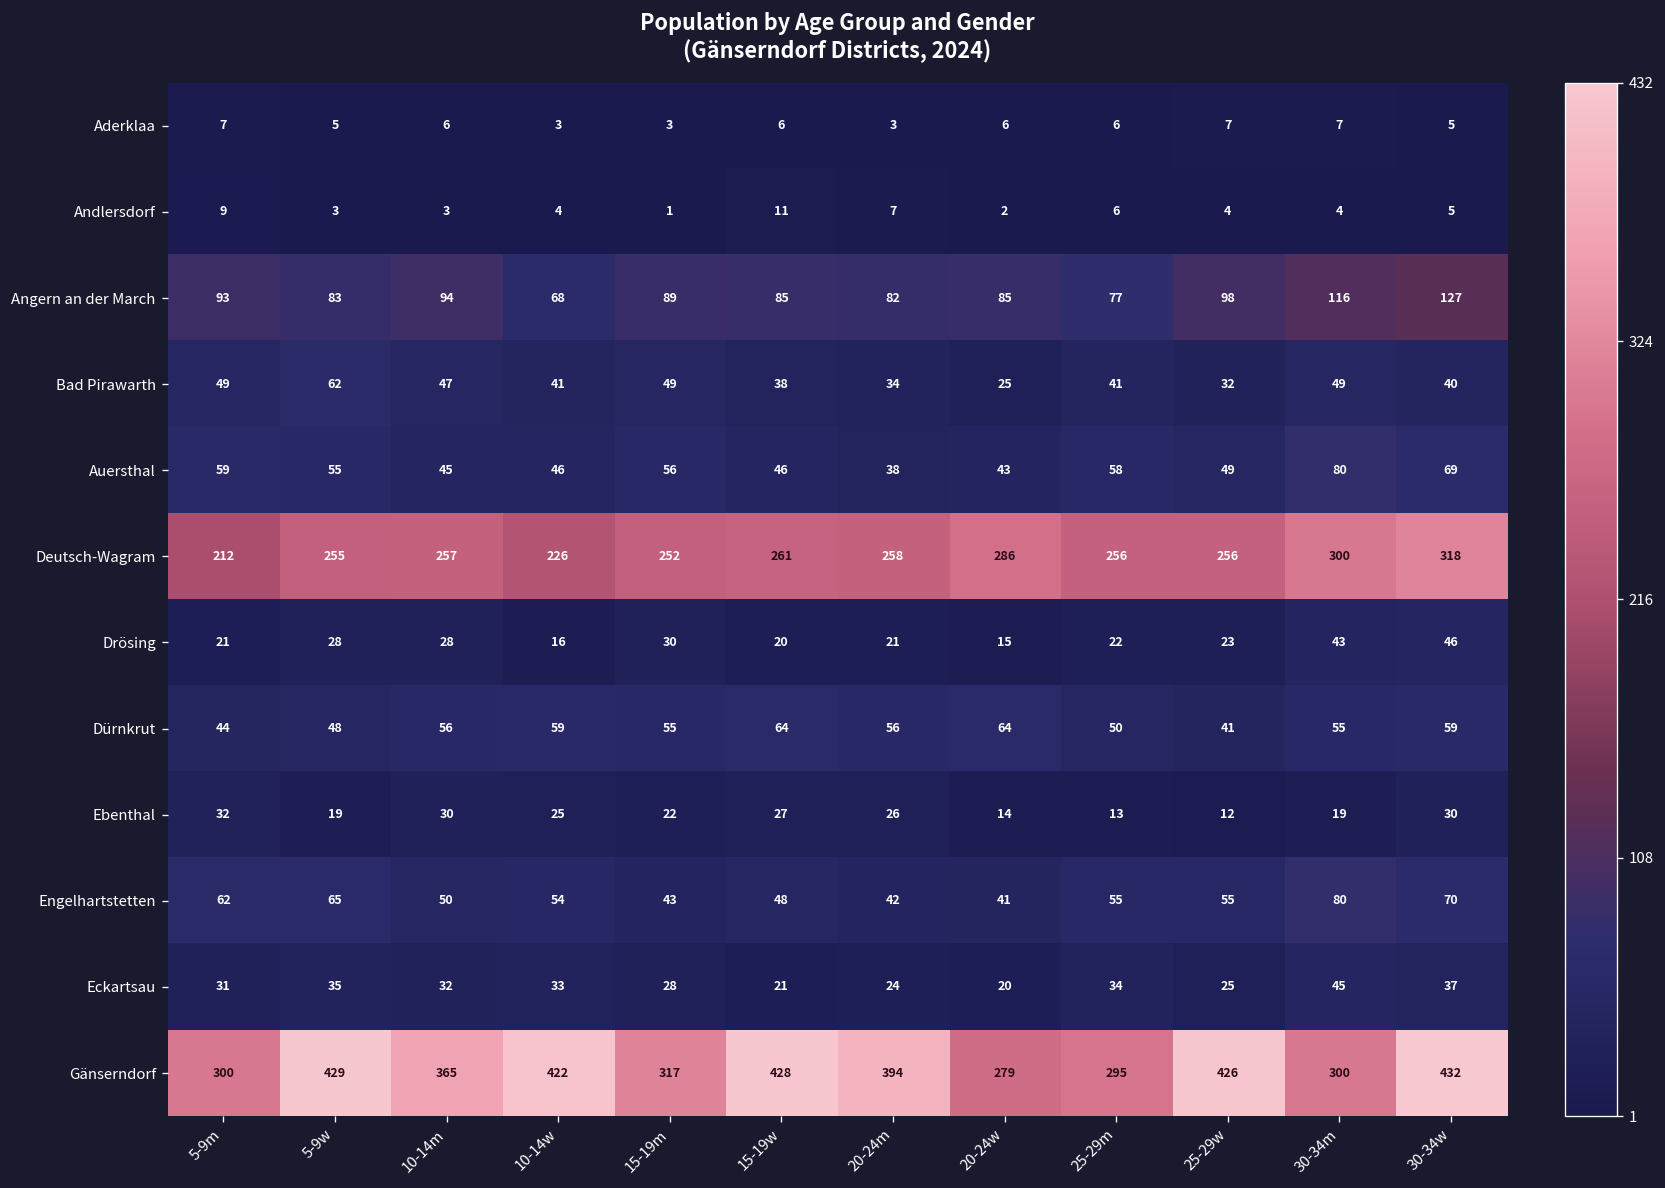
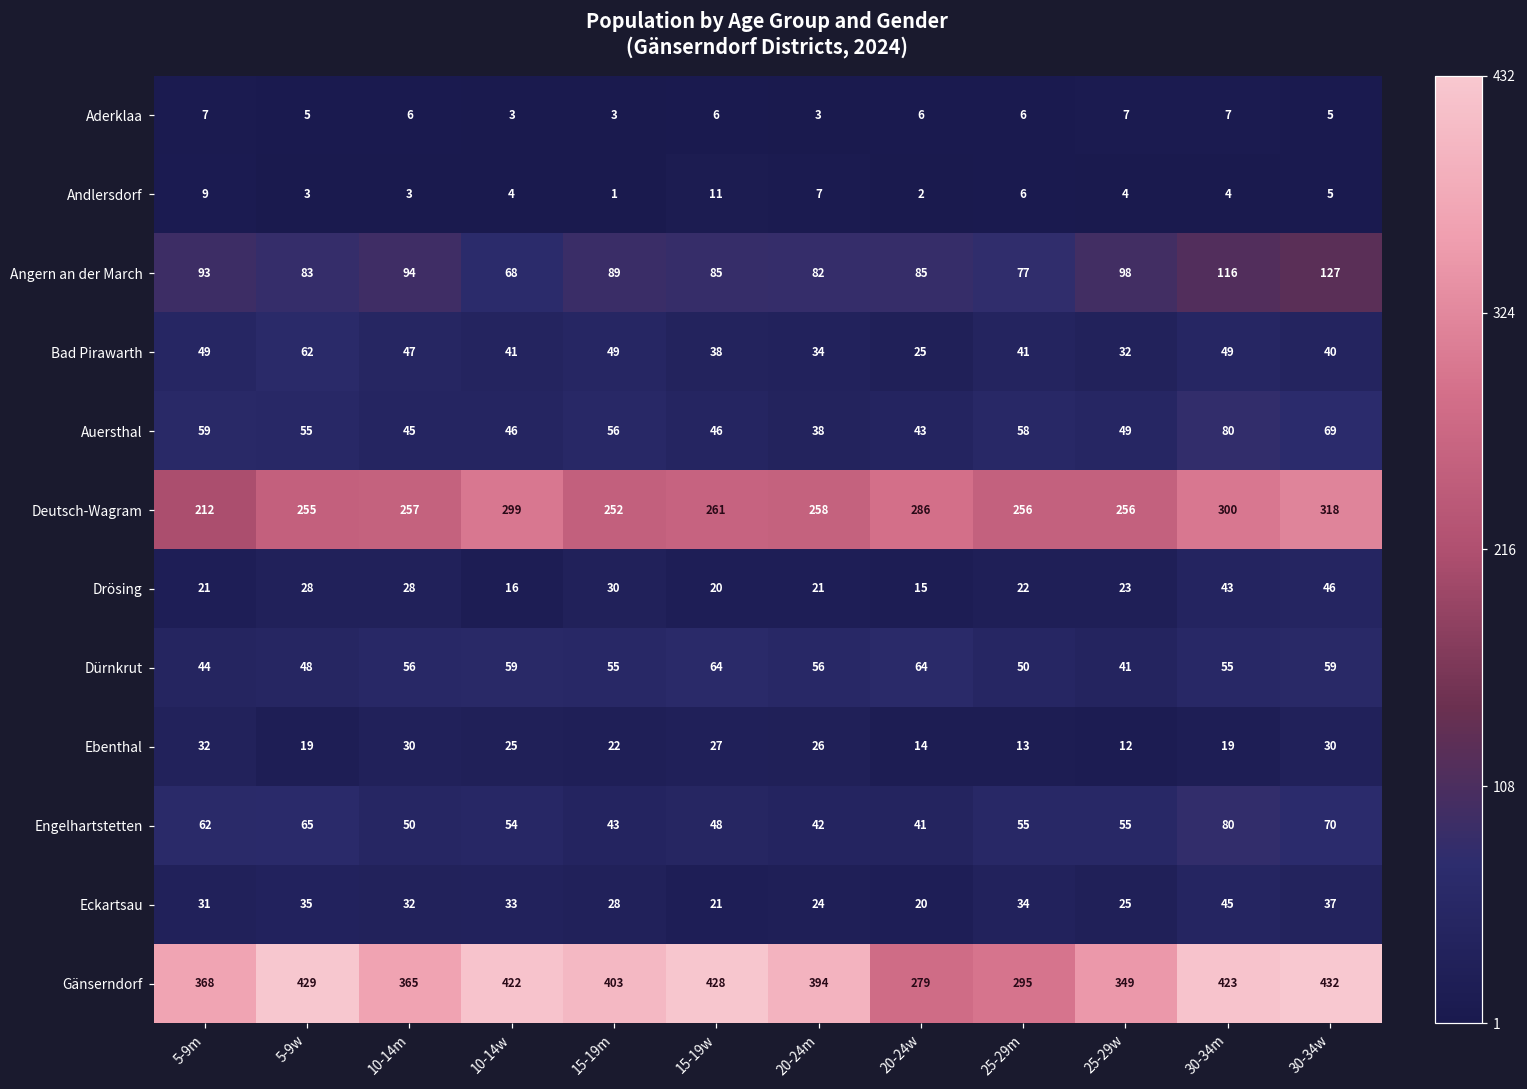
  {
    "Aderklaa": {
      "5-9m": 7,
      "5-9w": 5,
      "10-14m": 6,
      "10-14w": 3,
      "15-19m": 3,
      "15-19w": 6,
      "20-24m": 3,
      "20-24w": 6,
      "25-29m": 6,
      "25-29w": 7,
      "30-34m": 7,
      "30-34w": 5
    },
    "Andlersdorf": {
      "5-9m": 9,
      "5-9w": 3,
      "10-14m": 3,
      "10-14w": 4,
      "15-19m": 1,
      "15-19w": 11,
      "20-24m": 7,
      "20-24w": 2,
      "25-29m": 6,
      "25-29w": 4,
      "30-34m": 4,
      "30-34w": 5
    },
    "Angern an der March": {
      "5-9m": 93,
      "5-9w": 83,
      "10-14m": 94,
      "10-14w": 68,
      "15-19m": 89,
      "15-19w": 85,
      "20-24m": 82,
      "20-24w": 85,
      "25-29m": 77,
      "25-29w": 98,
      "30-34m": 116,
      "30-34w": 127
    },
    "Bad Pirawarth": {
      "5-9m": 49,
      "5-9w": 62,
      "10-14m": 47,
      "10-14w": 41,
      "15-19m": 49,
      "15-19w": 38,
      "20-24m": 34,
      "20-24w": 25,
      "25-29m": 41,
      "25-29w": 32,
      "30-34m": 49,
      "30-34w": 40
    },
    "Auersthal": {
      "5-9m": 59,
      "5-9w": 55,
      "10-14m": 45,
      "10-14w": 46,
      "15-19m": 56,
      "15-19w": 46,
      "20-24m": 38,
      "20-24w": 43,
      "25-29m": 58,
      "25-29w": 49,
      "30-34m": 80,
      "30-34w": 69
    },
    "Deutsch-Wagram": {
      "5-9m": 212,
      "5-9w": 255,
      "10-14m": 257,
-     "10-14w": 226,
+     "10-14w": 299,
      "15-19m": 252,
      "15-19w": 261,
      "20-24m": 258,
      "20-24w": 286,
      "25-29m": 256,
      "25-29w": 256,
      "30-34m": 300,
      "30-34w": 318
    },
    "Drösing": {
      "5-9m": 21,
      "5-9w": 28,
      "10-14m": 28,
      "10-14w": 16,
      "15-19m": 30,
      "15-19w": 20,
      "20-24m": 21,
      "20-24w": 15,
      "25-29m": 22,
      "25-29w": 23,
      "30-34m": 43,
      "30-34w": 46
    },
    "Dürnkrut": {
      "5-9m": 44,
      "5-9w": 48,
      "10-14m": 56,
      "10-14w": 59,
      "15-19m": 55,
      "15-19w": 64,
      "20-24m": 56,
      "20-24w": 64,
      "25-29m": 50,
      "25-29w": 41,
      "30-34m": 55,
      "30-34w": 59
    },
    "Ebenthal": {
      "5-9m": 32,
      "5-9w": 19,
      "10-14m": 30,
      "10-14w": 25,
      "15-19m": 22,
      "15-19w": 27,
      "20-24m": 26,
      "20-24w": 14,
      "25-29m": 13,
      "25-29w": 12,
      "30-34m": 19,
      "30-34w": 30
    },
    "Engelhartstetten": {
      "5-9m": 62,
      "5-9w": 65,
      "10-14m": 50,
      "10-14w": 54,
      "15-19m": 43,
      "15-19w": 48,
      "20-24m": 42,
      "20-24w": 41,
      "25-29m": 55,
      "25-29w": 55,
      "30-34m": 80,
      "30-34w": 70
    },
    "Eckartsau": {
      "5-9m": 31,
      "5-9w": 35,
      "10-14m": 32,
      "10-14w": 33,
      "15-19m": 28,
      "15-19w": 21,
      "20-24m": 24,
      "20-24w": 20,
      "25-29m": 34,
      "25-29w": 25,
      "30-34m": 45,
      "30-34w": 37
    },
    "Gänserndorf": {
-     "5-9m": 300,
+     "5-9m": 368,
      "5-9w": 429,
      "10-14m": 365,
      "10-14w": 422,
-     "15-19m": 317,
+     "15-19m": 403,
      "15-19w": 428,
      "20-24m": 394,
      "20-24w": 279,
      "25-29m": 295,
-     "25-29w": 426,
-     "30-34m": 300,
+     "25-29w": 349,
+     "30-34m": 423,
      "30-34w": 432
    }
  }
